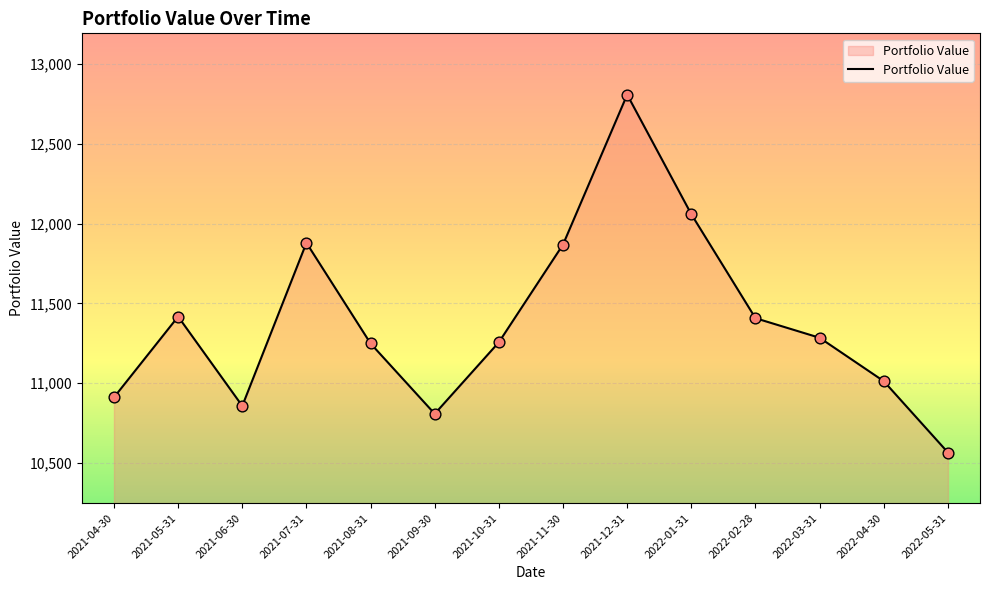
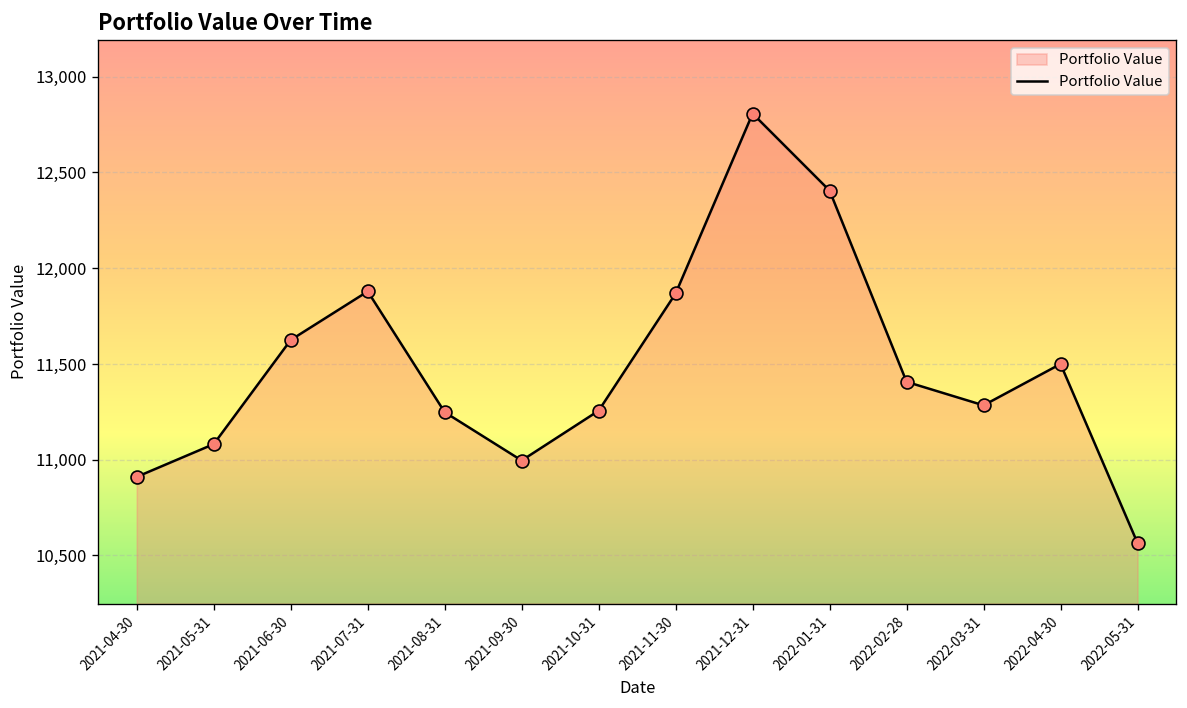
  {
    "2021-04-30": "10,910",
-   "2021-05-31": "11,420",
-   "2021-06-30": "10,860",
+   "2021-05-31": "11,080",
+   "2021-06-30": "11,630",
    "2021-07-31": "11,880",
    "2021-08-31": "11,250",
-   "2021-09-30": "10,810",
+   "2021-09-30": "11,000",
    "2021-10-31": "11,260",
    "2021-11-30": "11,870",
    "2021-12-31": "12,810",
-   "2022-01-31": "12,060",
+   "2022-01-31": "12,410",
    "2022-02-28": "11,410",
    "2022-03-31": "11,280",
-   "2022-04-30": "11,010",
+   "2022-04-30": "11,500",
    "2022-05-31": "10,570"
  }
